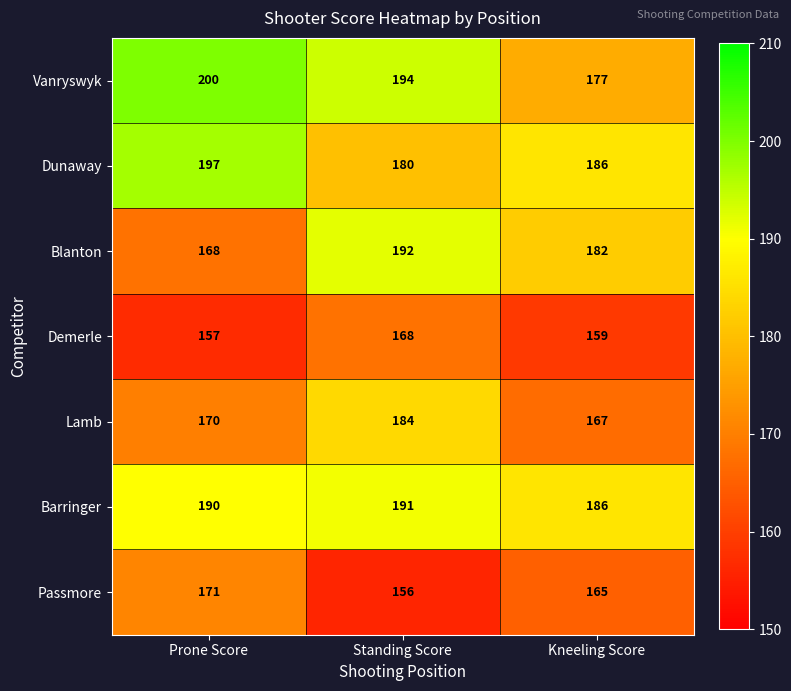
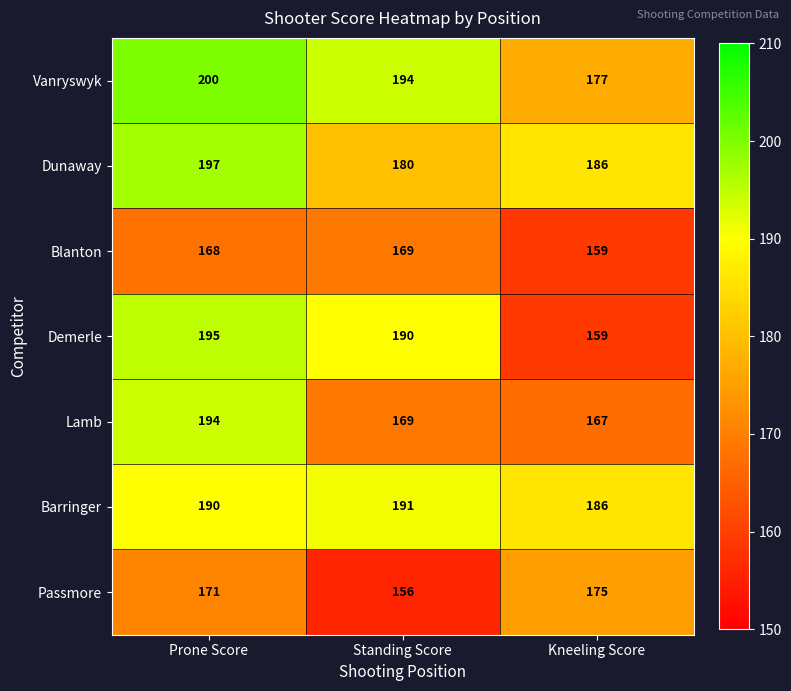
  {
    "Vanryswyk": {
      "Prone Score": 200,
      "Standing Score": 194,
      "Kneeling Score": 177
    },
    "Dunaway": {
      "Prone Score": 197,
      "Standing Score": 180,
      "Kneeling Score": 186
    },
    "Blanton": {
      "Prone Score": 168,
-     "Standing Score": 192,
-     "Kneeling Score": 182
+     "Standing Score": 169,
+     "Kneeling Score": 159
    },
    "Demerle": {
-     "Prone Score": 157,
-     "Standing Score": 168,
+     "Prone Score": 195,
+     "Standing Score": 190,
      "Kneeling Score": 159
    },
    "Lamb": {
-     "Prone Score": 170,
-     "Standing Score": 184,
+     "Prone Score": 194,
+     "Standing Score": 169,
      "Kneeling Score": 167
    },
    "Barringer": {
      "Prone Score": 190,
      "Standing Score": 191,
      "Kneeling Score": 186
    },
    "Passmore": {
      "Prone Score": 171,
      "Standing Score": 156,
-     "Kneeling Score": 165
+     "Kneeling Score": 175
    }
  }
